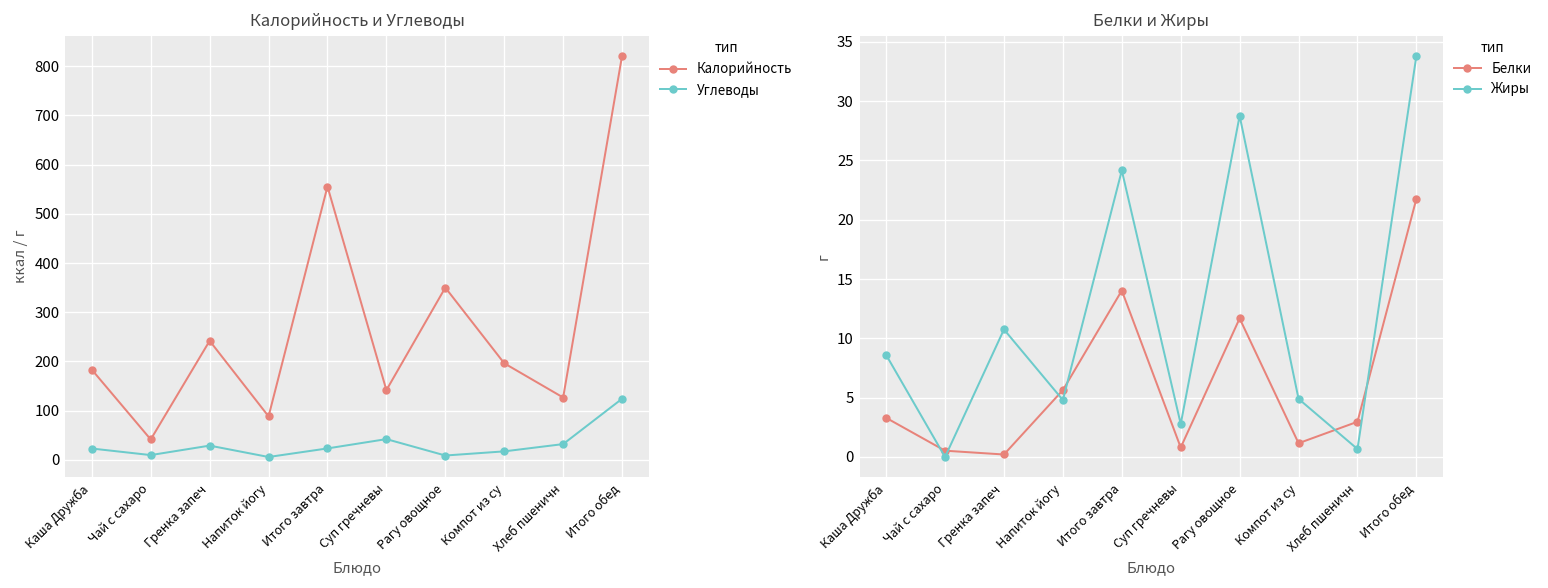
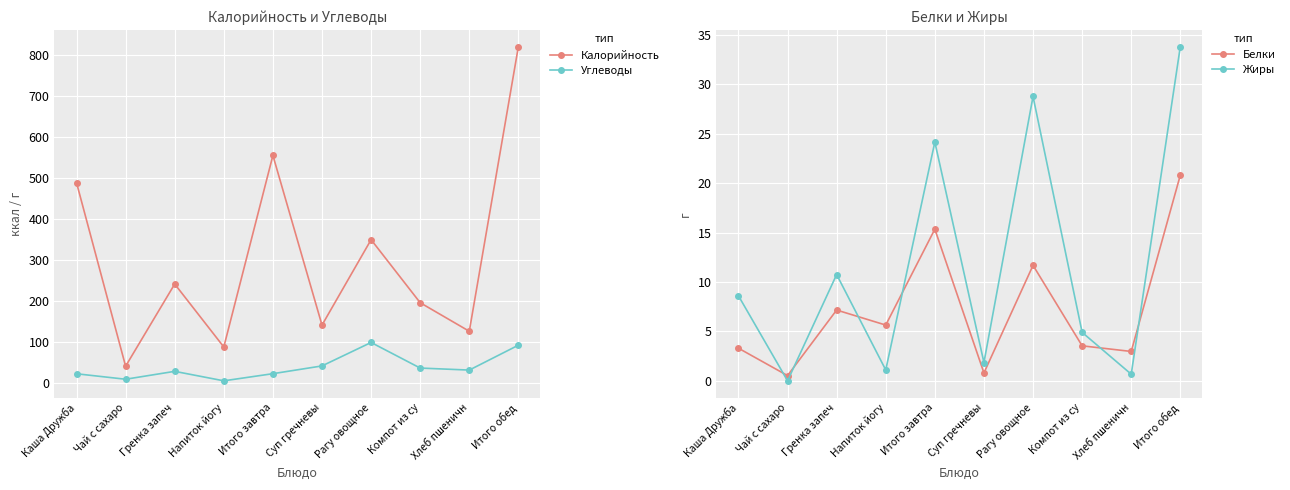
  {
    "Калорийность и Углеводы": {
      "Калорийность": {
-       "Каша Дружба": 180,
+       "Каша Дружба": 490,
        "Чай с сахаро": 40,
        "Гренка запеч": 240,
        "Напиток йогу": 90,
        "Итого завтра": 560,
        "Суп гречневы": 140,
        "Рагу овощное": 350,
        "Компот из су": 200,
        "Хлеб пшеничн": 130,
        "Итого обед": 820
      },
      "Углеводы": {
        "Каша Дружба": 20,
        "Чай с сахаро": 10,
        "Гренка запеч": 30,
        "Напиток йогу": 10,
        "Итого завтра": 20,
        "Суп гречневы": 40,
-       "Рагу овощное": 10,
-       "Компот из су": 20,
+       "Рагу овощное": 100,
+       "Компот из су": 40,
        "Хлеб пшеничн": 30,
-       "Итого обед": 120
+       "Итого обед": 90
      }
    },
    "Белки и Жиры": {
      "Белки": {
        "Каша Дружба": 3,
        "Чай с сахаро": 1,
-       "Гренка запеч": 0,
+       "Гренка запеч": 7,
        "Напиток йогу": 6,
-       "Итого завтра": 14,
+       "Итого завтра": 15,
        "Суп гречневы": 1,
        "Рагу овощное": 12,
-       "Компот из су": 1,
+       "Компот из су": 4,
        "Хлеб пшеничн": 3,
-       "Итого обед": 22
+       "Итого обед": 21
      },
      "Жиры": {
        "Каша Дружба": 9,
        "Чай с сахаро": 0,
        "Гренка запеч": 11,
-       "Напиток йогу": 5,
+       "Напиток йогу": 1,
        "Итого завтра": 24,
-       "Суп гречневы": 3,
+       "Суп гречневы": 2,
        "Рагу овощное": 29,
        "Компот из су": 5,
        "Хлеб пшеничн": 1,
        "Итого обед": 34
      }
    }
  }
